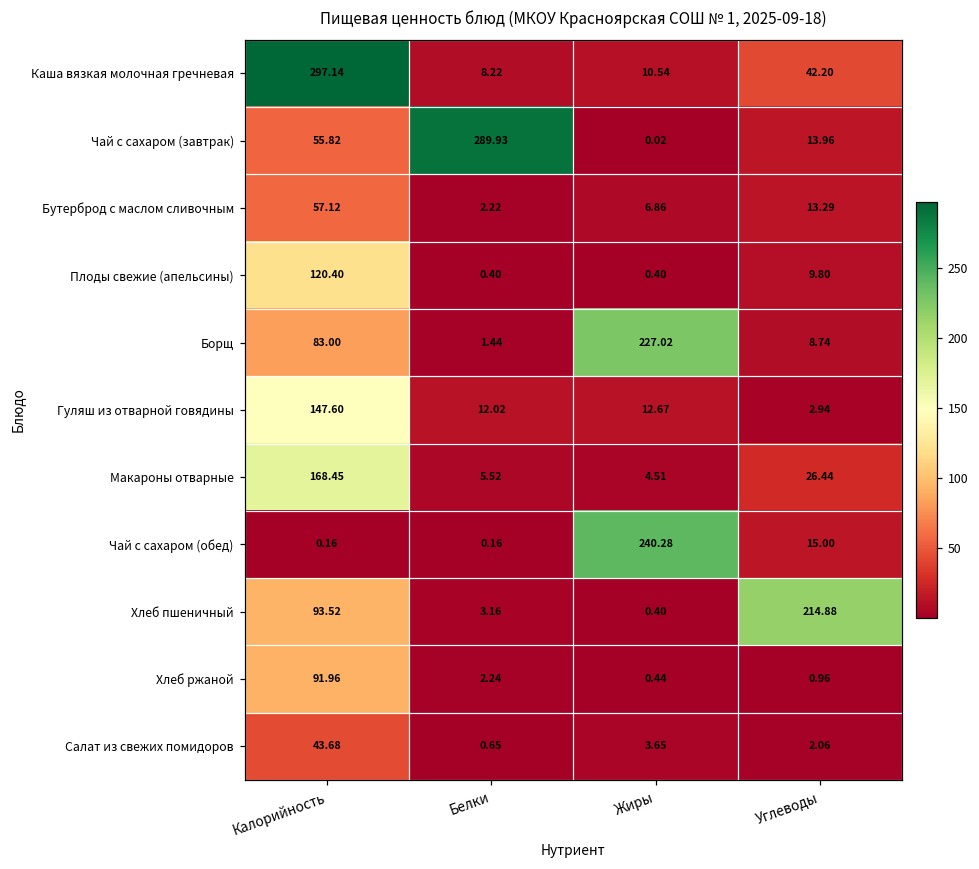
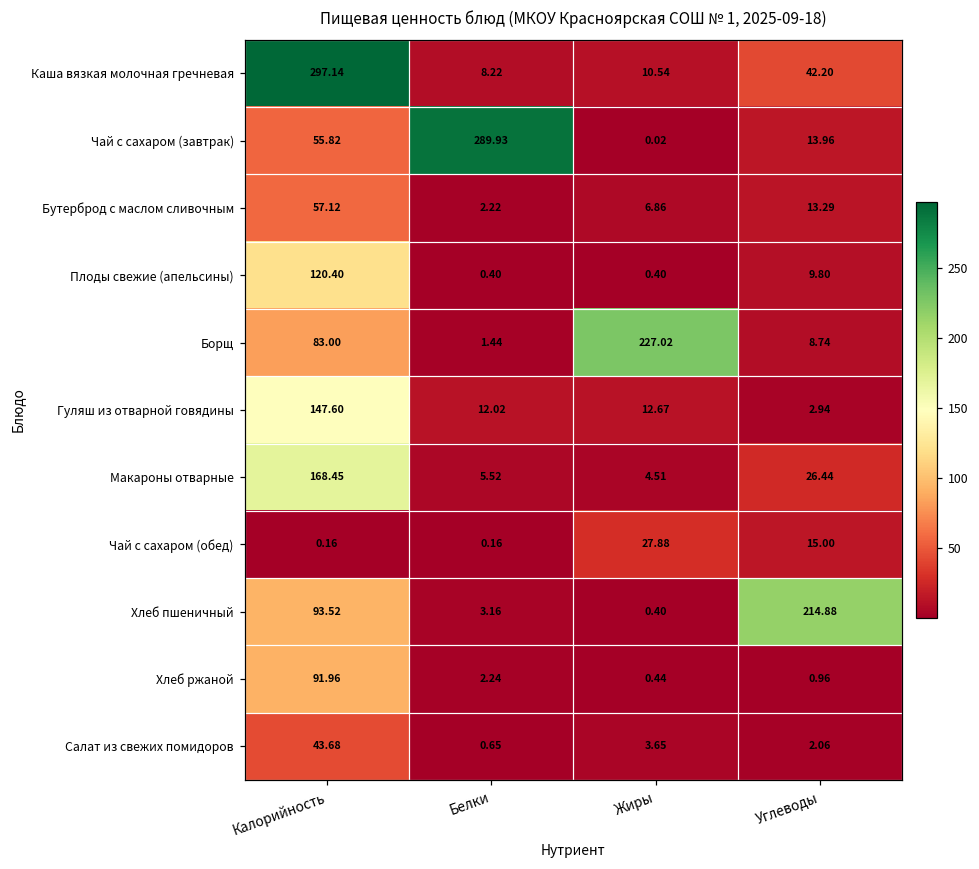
  {
    "Каша вязкая молочная гречневая": {
      "Калорийность": 297.14,
      "Белки": 8.22,
      "Жиры": 10.54,
      "Углеводы": 42.20
    },
    "Чай с сахаром (завтрак)": {
      "Калорийность": 55.82,
      "Белки": 289.93,
      "Жиры": 0.02,
      "Углеводы": 13.96
    },
    "Бутерброд с маслом сливочным": {
      "Калорийность": 57.12,
      "Белки": 2.22,
      "Жиры": 6.86,
      "Углеводы": 13.29
    },
    "Плоды свежие (апельсины)": {
      "Калорийность": 120.40,
      "Белки": 0.40,
      "Жиры": 0.40,
      "Углеводы": 9.80
    },
    "Борщ": {
      "Калорийность": 83.00,
      "Белки": 1.44,
      "Жиры": 227.02,
      "Углеводы": 8.74
    },
    "Гуляш из отварной говядины": {
      "Калорийность": 147.60,
      "Белки": 12.02,
      "Жиры": 12.67,
      "Углеводы": 2.94
    },
    "Макароны отварные": {
      "Калорийность": 168.45,
      "Белки": 5.52,
      "Жиры": 4.51,
      "Углеводы": 26.44
    },
    "Чай с сахаром (обед)": {
      "Калорийность": 0.16,
      "Белки": 0.16,
-     "Жиры": 240.28,
+     "Жиры": 27.88,
      "Углеводы": 15.00
    },
    "Хлеб пшеничный": {
      "Калорийность": 93.52,
      "Белки": 3.16,
      "Жиры": 0.40,
      "Углеводы": 214.88
    },
    "Хлеб ржаной": {
      "Калорийность": 91.96,
      "Белки": 2.24,
      "Жиры": 0.44,
      "Углеводы": 0.96
    },
    "Салат из свежих помидоров": {
      "Калорийность": 43.68,
      "Белки": 0.65,
      "Жиры": 3.65,
      "Углеводы": 2.06
    }
  }
